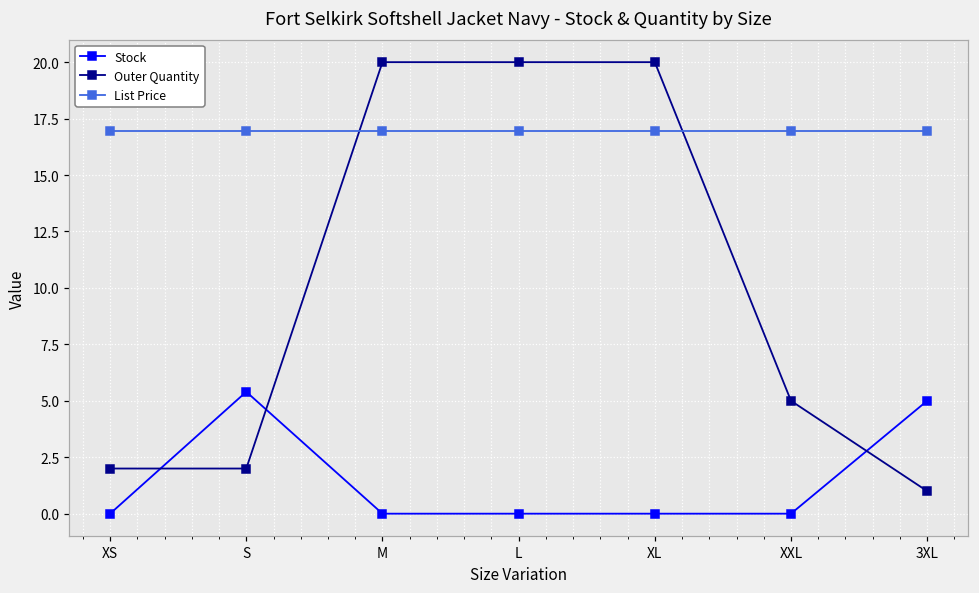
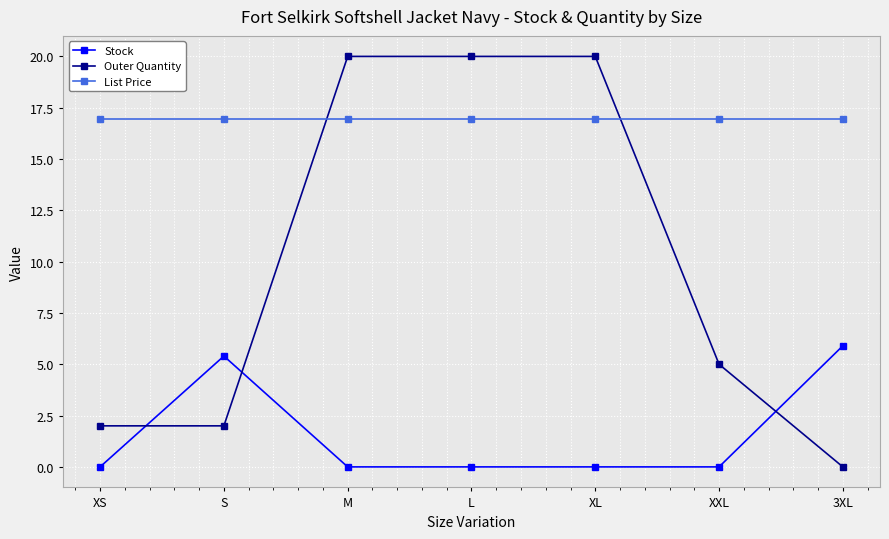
  {
    "Stock": {
      "XS": 0.0,
      "S": 5.4,
      "M": 0.0,
      "L": 0.0,
      "XL": 0.0,
      "XXL": 0.0,
-     "3XL": 5.0
+     "3XL": 5.9
    },
    "Outer Quantity": {
      "XS": 2,
      "S": 2,
      "M": 20,
      "L": 20,
      "XL": 20,
      "XXL": 5,
-     "3XL": 1
+     "3XL": 0
    },
    "List Price": {
      "XS": 17.0,
      "S": 17.0,
      "M": 17.0,
      "L": 17.0,
      "XL": 17.0,
      "XXL": 17.0,
      "3XL": 17.0
    }
  }
